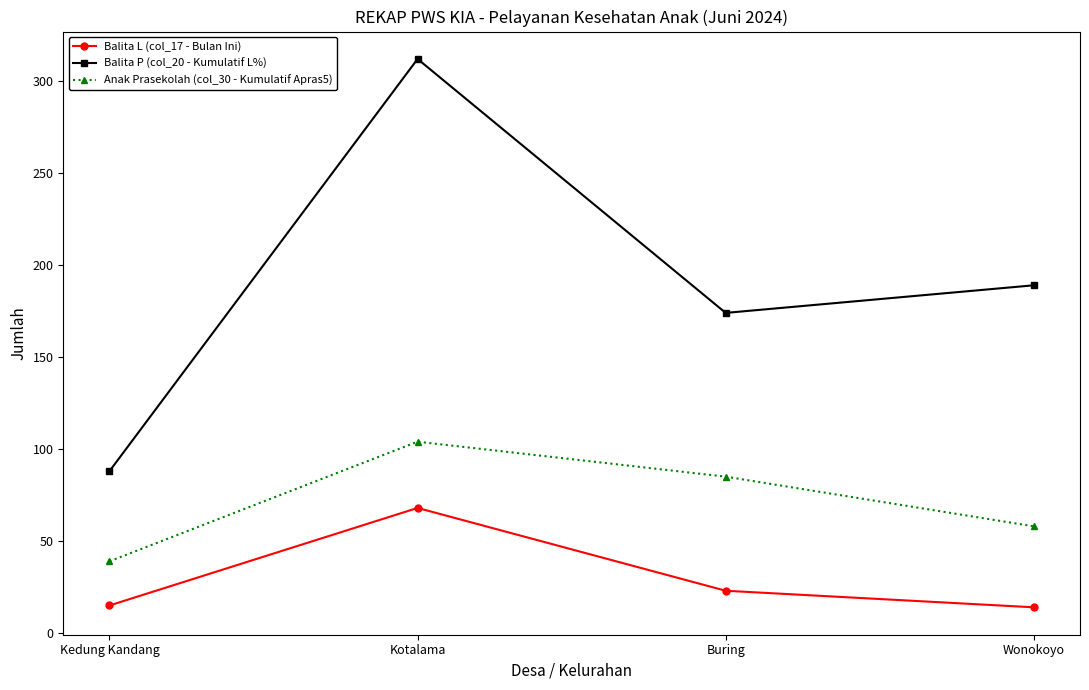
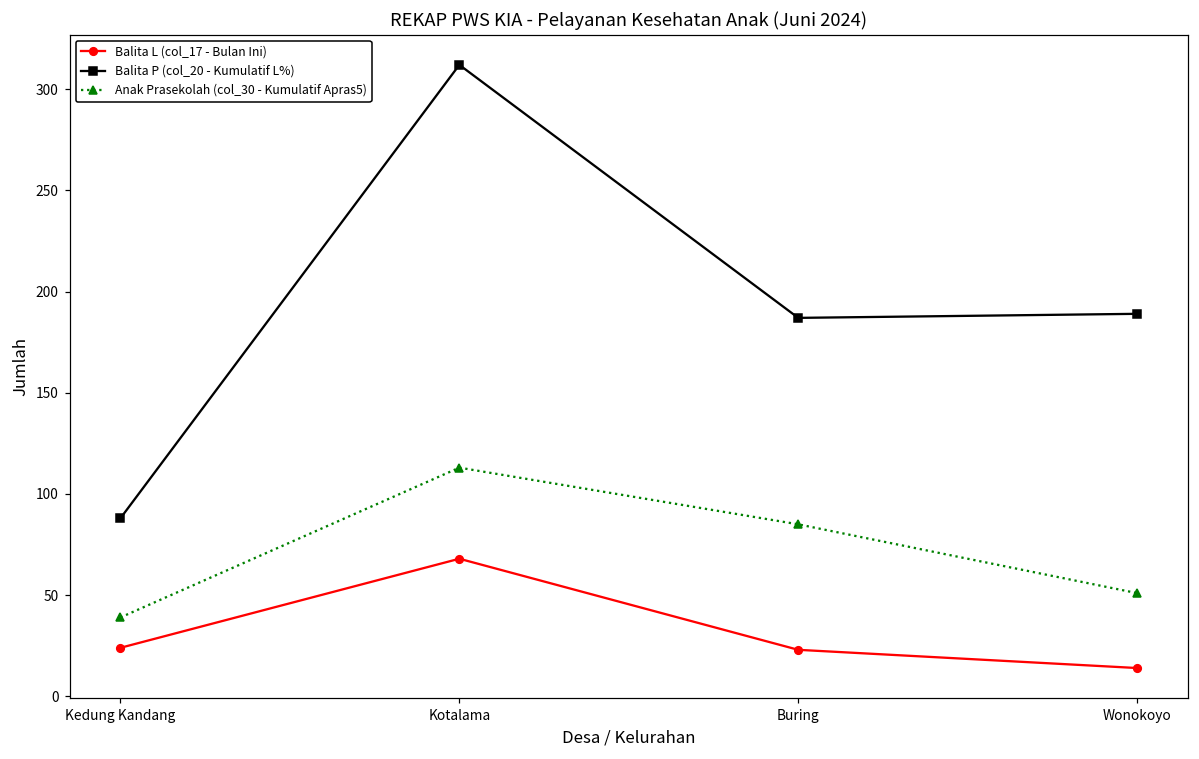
  {
    "Balita L (col_17 - Bulan Ini)": {
-     "Kedung Kandang": 15,
+     "Kedung Kandang": 24,
      "Kotalama": 68,
      "Buring": 23,
      "Wonokoyo": 14
    },
    "Balita P (col_20 - Kumulatif L%)": {
      "Kedung Kandang": 88,
      "Kotalama": 312,
-     "Buring": 174,
+     "Buring": 187,
      "Wonokoyo": 189
    },
    "Anak Prasekolah (col_30 - Kumulatif Apras5)": {
      "Kedung Kandang": 39,
-     "Kotalama": 104,
+     "Kotalama": 113,
      "Buring": 85,
-     "Wonokoyo": 58
+     "Wonokoyo": 51
    }
  }
